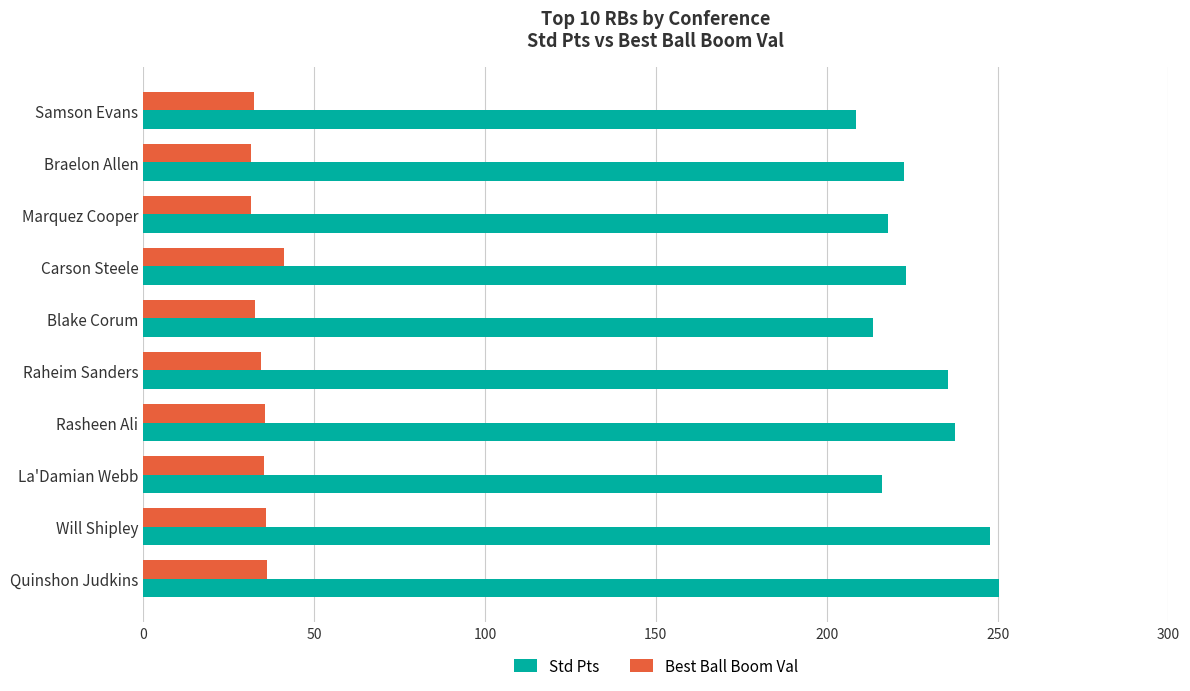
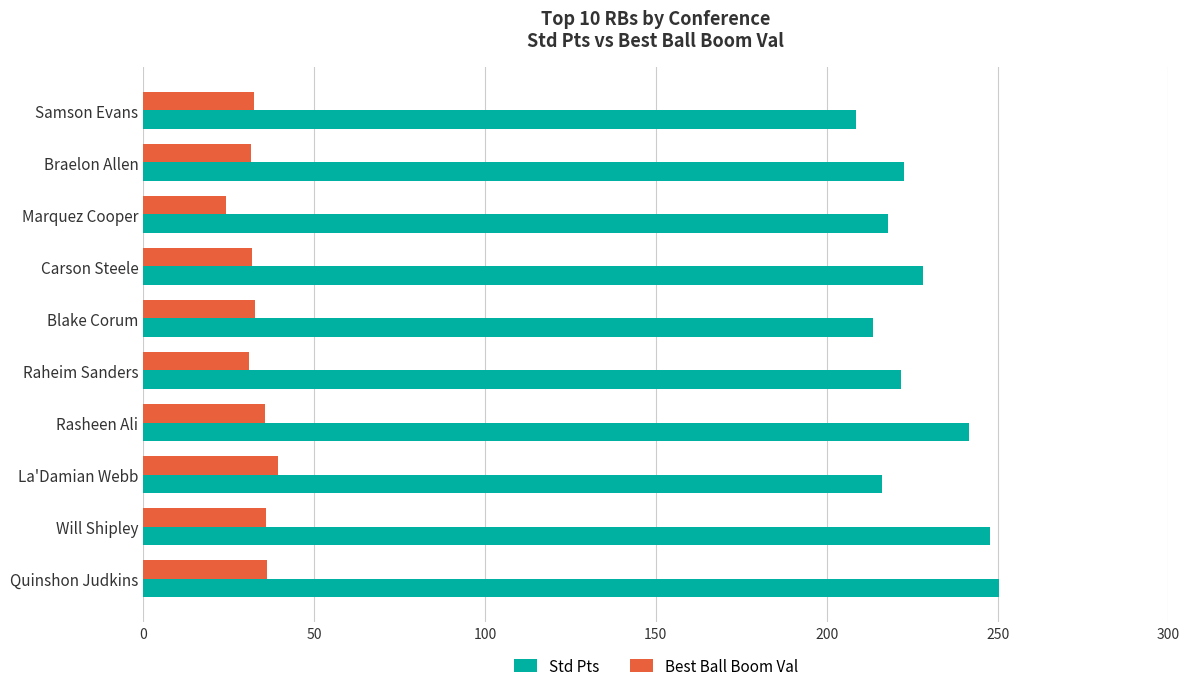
  {
    "Std Pts": {
      "Samson Evans": 209,
      "Braelon Allen": 223,
      "Marquez Cooper": 218,
-     "Carson Steele": 223,
+     "Carson Steele": 228,
      "Blake Corum": 214,
-     "Raheim Sanders": 235,
-     "Rasheen Ali": 238,
+     "Raheim Sanders": 222,
+     "Rasheen Ali": 242,
      "La'Damian Webb": 216,
      "Will Shipley": 248,
      "Quinshon Judkins": 250
    },
    "Best Ball Boom Val": {
      "Samson Evans": 32,
      "Braelon Allen": 32,
-     "Marquez Cooper": 32,
-     "Carson Steele": 41,
+     "Marquez Cooper": 24,
+     "Carson Steele": 32,
      "Blake Corum": 33,
-     "Raheim Sanders": 35,
+     "Raheim Sanders": 31,
      "Rasheen Ali": 36,
-     "La'Damian Webb": 35,
+     "La'Damian Webb": 40,
      "Will Shipley": 36,
      "Quinshon Judkins": 36
    }
  }
